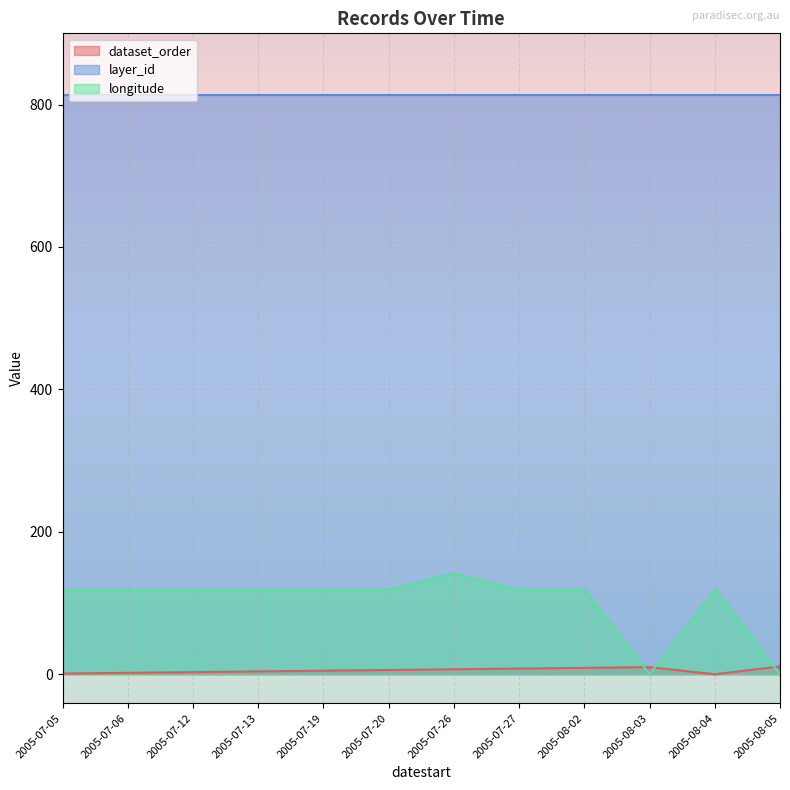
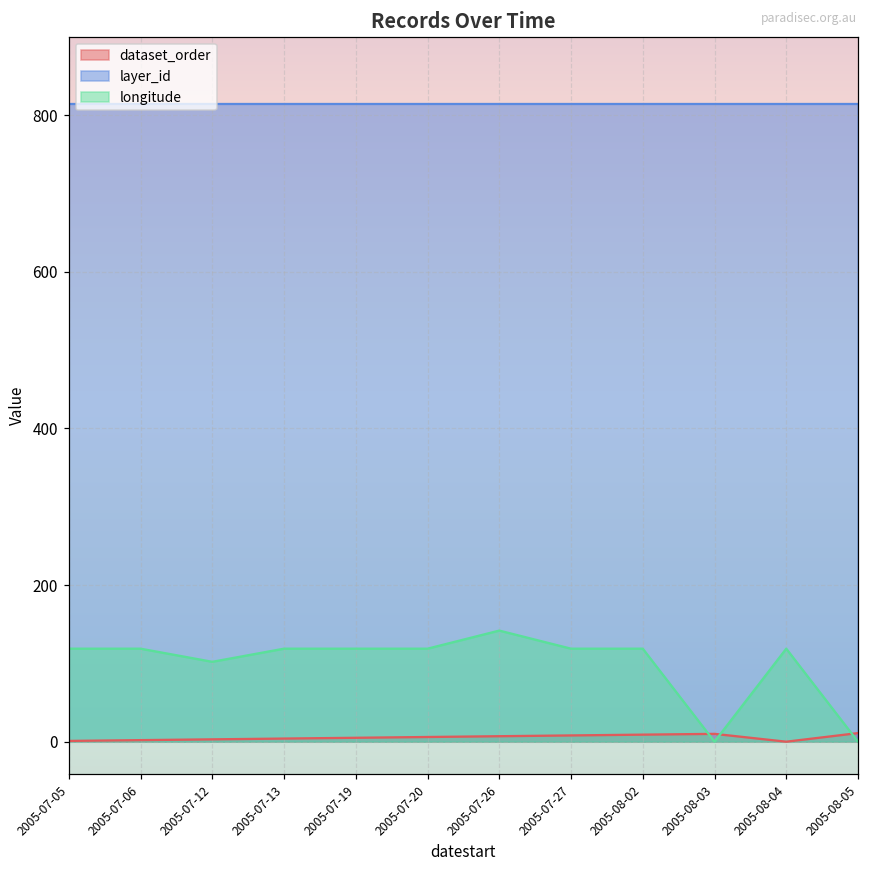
  {
    "dataset_order": {
      "2005-07-05": 0,
      "2005-07-06": 0,
      "2005-07-12": 0,
      "2005-07-13": 0,
      "2005-07-19": 10,
      "2005-07-20": 10,
      "2005-07-26": 10,
      "2005-07-27": 10,
      "2005-08-02": 10,
      "2005-08-03": 10,
      "2005-08-04": 0,
      "2005-08-05": 10
    },
    "layer_id": {
      "2005-07-05": 810,
      "2005-07-13": 810,
      "2005-07-19": 810,
      "2005-07-20": 810,
      "2005-07-26": 810,
      "2005-07-27": 810,
      "2005-08-02": 810,
      "2005-08-03": 810,
      "2005-08-04": 810,
      "2005-08-05": 810
    },
    "longitude": {
      "2005-07-05": 120,
      "2005-07-06": 120,
-     "2005-07-12": 120,
+     "2005-07-12": 100,
      "2005-07-13": 120,
      "2005-07-19": 120,
      "2005-07-20": 120,
      "2005-07-26": 140,
      "2005-07-27": 120,
      "2005-08-02": 120,
      "2005-08-03": 0,
      "2005-08-04": 120,
      "2005-08-05": 0
    }
  }
